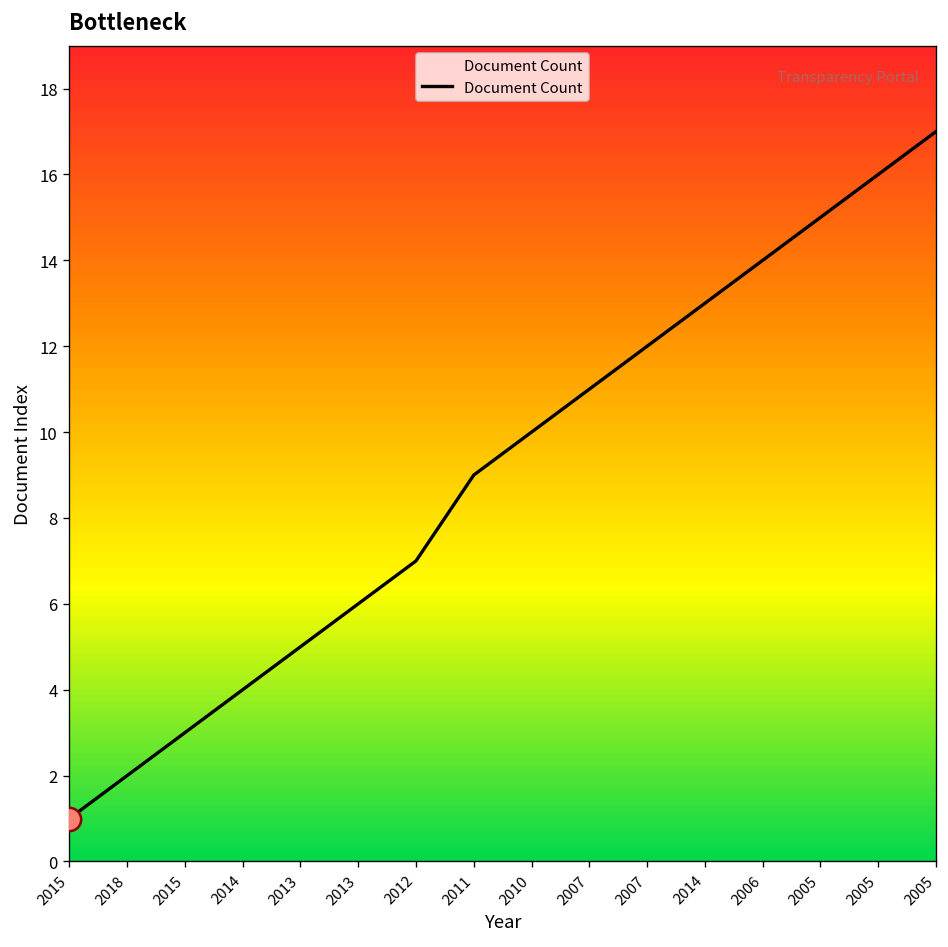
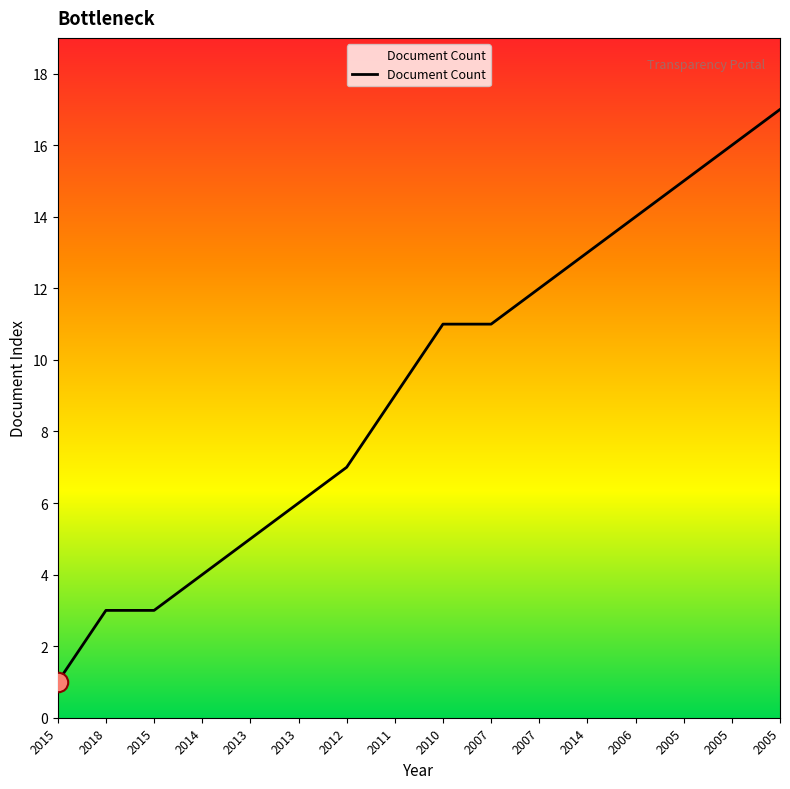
  {
    "Document Count": {
-     "2018": 2,
+     "2018": 3,
      "2012": 7,
      "2011": 9,
-     "2010": 10,
+     "2010": 11,
      "2006": 14
    }
  }
